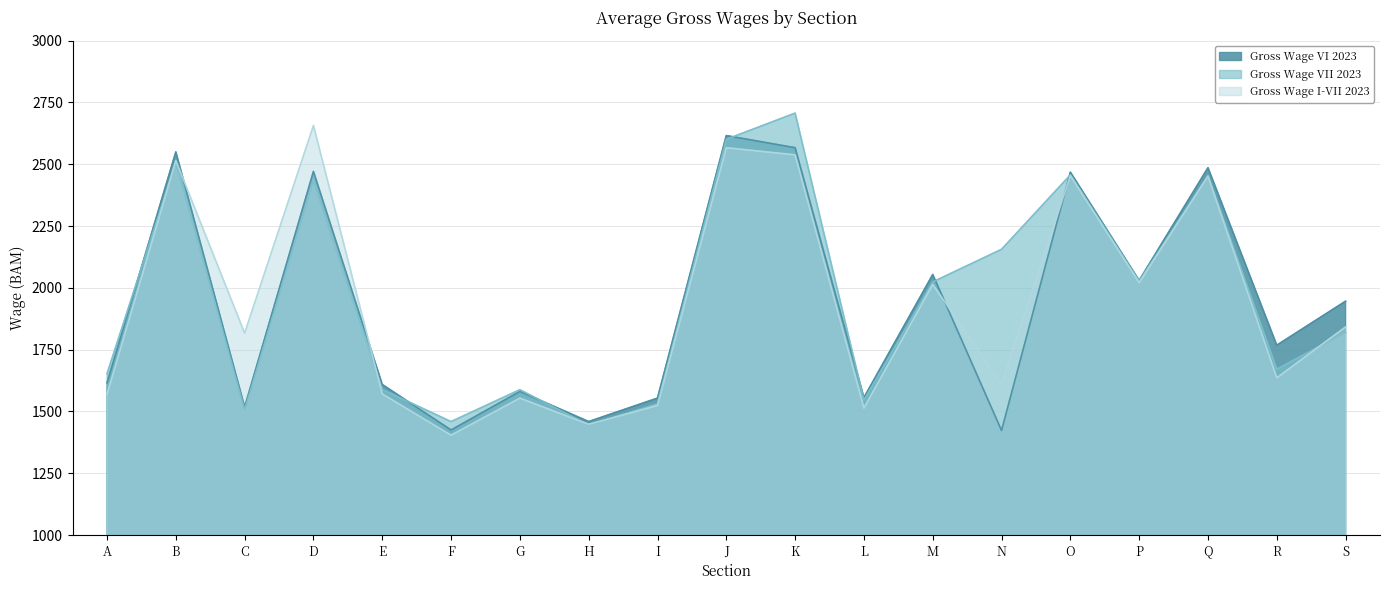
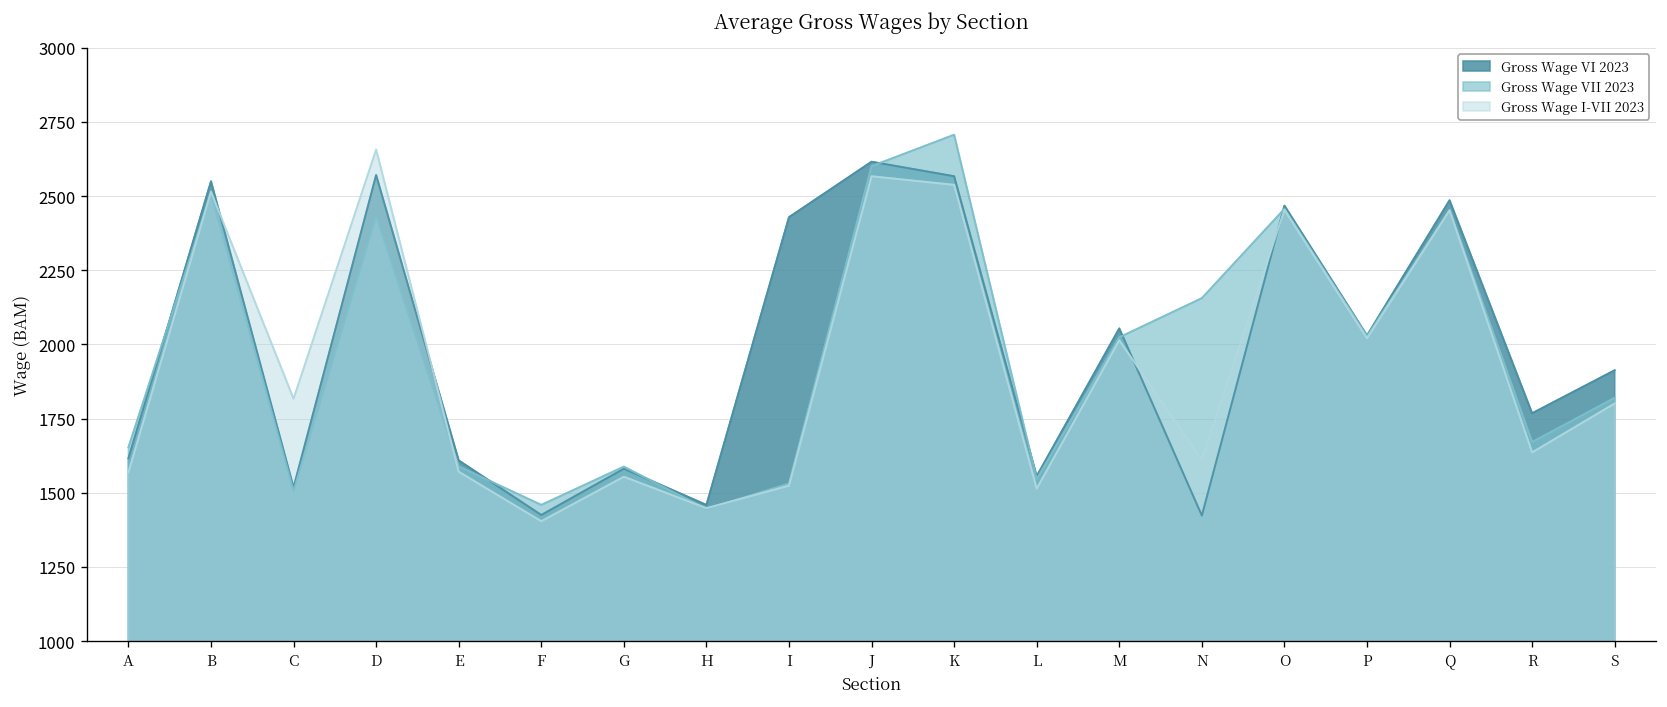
  {
    "Gross Wage VI 2023": {
      "A": 1620,
      "B": 2550,
      "C": 1520,
-     "D": 2470,
+     "D": 2570,
      "E": 1610,
      "F": 1430,
      "H": 1460,
-     "I": 1550,
+     "I": 2430,
      "J": 2620,
      "K": 2570,
      "M": 2050,
      "N": 1420,
      "O": 2470,
      "Q": 2490,
      "R": 1770,
-     "S": 1950
+     "S": 1910
    },
    "Gross Wage VII 2023": {
      "A": 1650,
      "C": 1510,
      "D": 2430,
      "E": 1590,
      "F": 1460,
      "J": 2600,
      "K": 2710,
      "N": 2160,
      "R": 1670,
      "S": 1820
    },
    "Gross Wage I-VII 2023": {
      "A": 1570,
      "C": 1820,
      "D": 2660,
      "E": 1570,
      "F": 1400,
      "G": 1550,
      "J": 2570,
      "K": 2540,
      "L": 1510,
      "N": 1610,
      "R": 1640,
-     "S": 1840
+     "S": 1800
    }
  }
